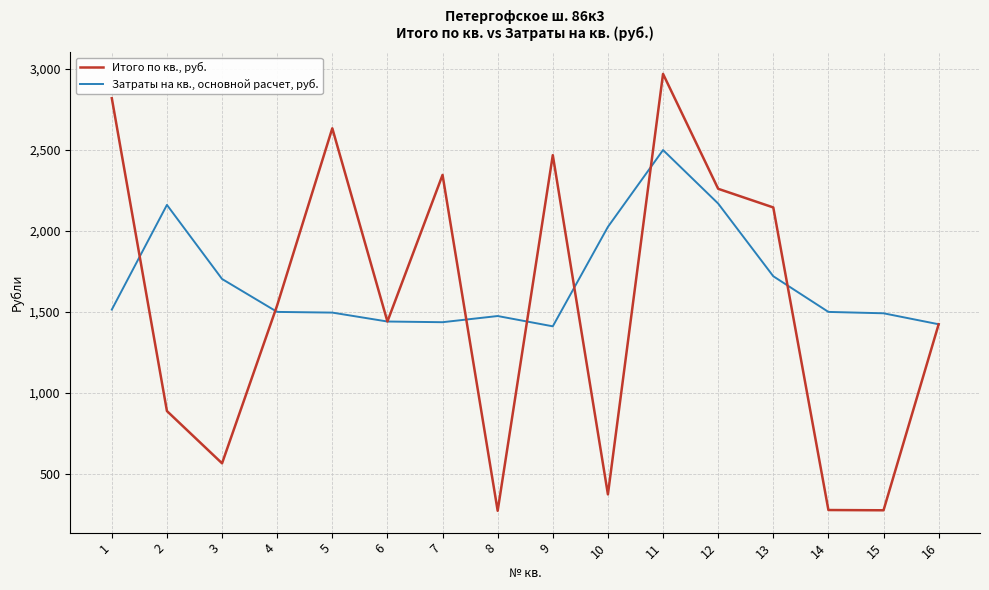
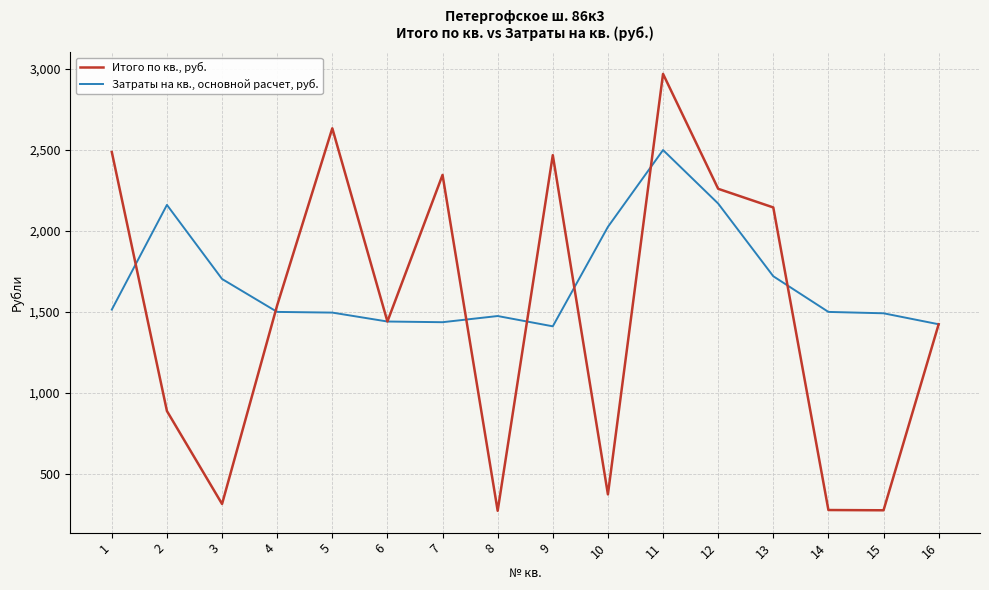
  {
    "Итого по кв., руб.": {
-     "1": "2,820",
+     "1": "2,490",
      "2": "890",
-     "3": "560",
+     "3": "310",
      "4": "1,540",
      "5": "2,630",
      "7": "2,350",
      "8": "270",
      "9": "2,470",
      "10": "370",
      "11": "2,970",
      "12": "2,260",
      "13": "2,150",
      "14": "280",
      "15": "270"
    },
    "Затраты на кв., основной расчет, руб.": {
      "1": "1,510",
      "2": "2,160",
      "3": "1,700",
      "4": "1,500",
      "5": "1,500",
      "7": "1,440",
      "8": "1,470",
      "9": "1,410",
      "10": "2,030",
      "11": "2,500",
      "12": "2,170",
      "13": "1,720",
      "14": "1,500",
      "15": "1,490"
    }
  }
